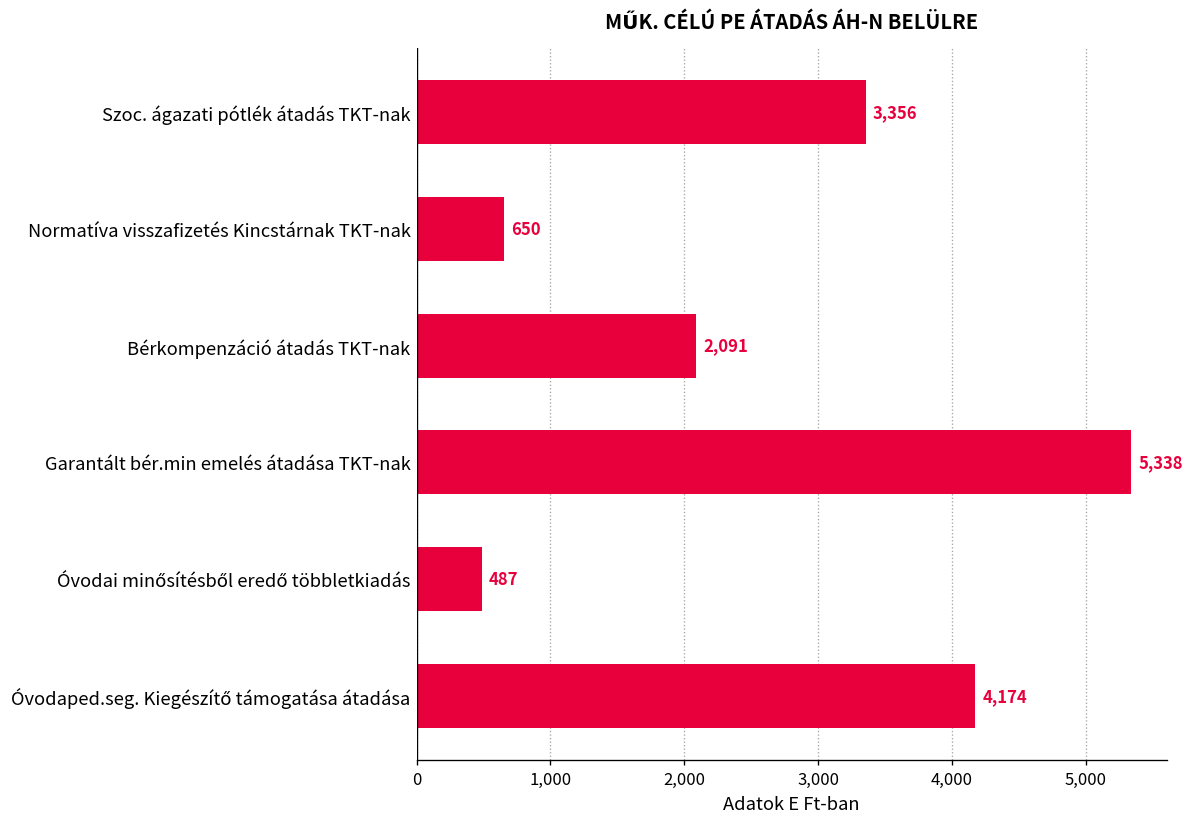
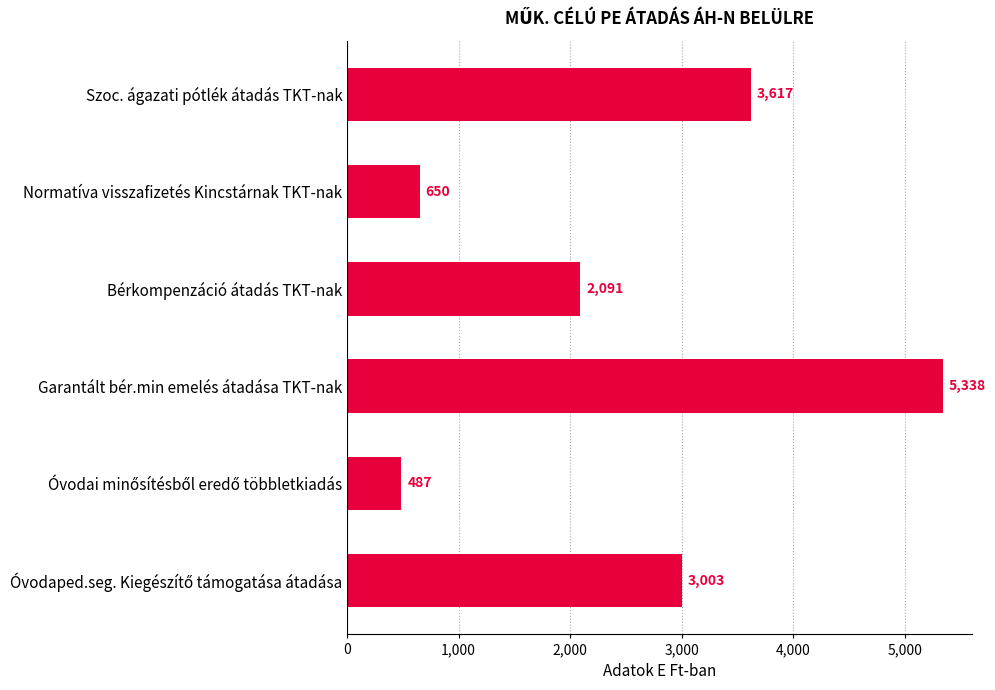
  {
-   "Szoc. ágazati pótlék átadás TKT-nak": "3,356",
+   "Szoc. ágazati pótlék átadás TKT-nak": "3,617",
    "Normatíva visszafizetés Kincstárnak TKT-nak": "650",
    "Bérkompenzáció átadás TKT-nak": "2,091",
    "Garantált bér.min emelés átadása TKT-nak": "5,338",
    "Óvodai minősítésből eredő többletkiadás": "487",
-   "Óvodaped.seg. Kiegészítő támogatása átadása": "4,174"
+   "Óvodaped.seg. Kiegészítő támogatása átadása": "3,003"
  }
